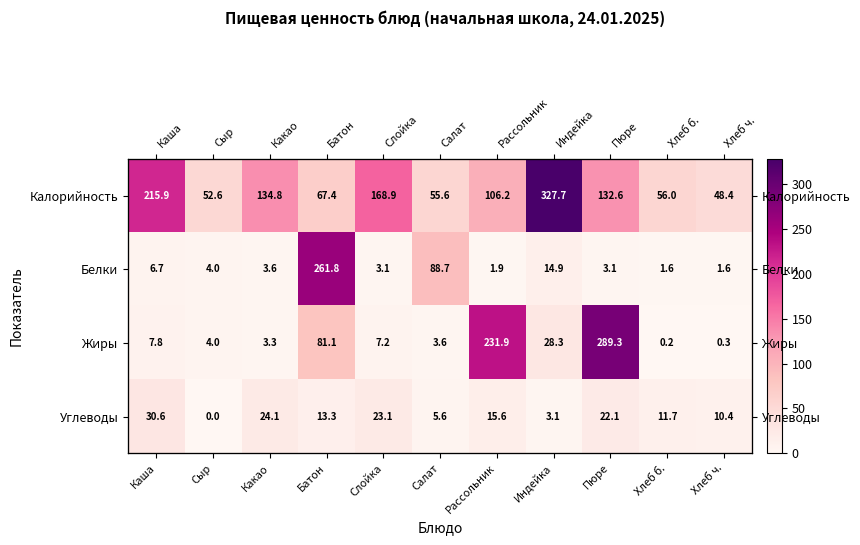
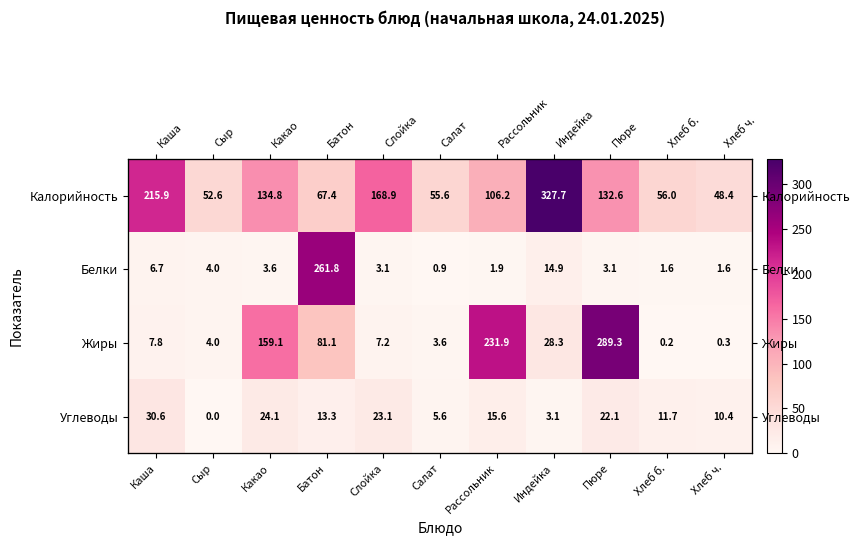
  {
    "Калорийность": {
      "Каша": 215.9,
      "Сыр": 52.6,
      "Какао": 134.8,
      "Батон": 67.4,
      "Слойка": 168.9,
      "Салат": 55.6,
      "Рассольник": 106.2,
      "Индейка": 327.7,
      "Пюре": 132.6,
      "Хлеб б.": 56.0,
      "Хлеб ч.": 48.4
    },
    "Белки": {
      "Каша": 6.7,
      "Сыр": 4.0,
      "Какао": 3.6,
      "Батон": 261.8,
      "Слойка": 3.1,
-     "Салат": 88.7,
+     "Салат": 0.9,
      "Рассольник": 1.9,
      "Индейка": 14.9,
      "Пюре": 3.1,
      "Хлеб б.": 1.6,
      "Хлеб ч.": 1.6
    },
    "Жиры": {
      "Каша": 7.8,
      "Сыр": 4.0,
-     "Какао": 3.3,
+     "Какао": 159.1,
      "Батон": 81.1,
      "Слойка": 7.2,
      "Салат": 3.6,
      "Рассольник": 231.9,
      "Индейка": 28.3,
      "Пюре": 289.3,
      "Хлеб б.": 0.2,
      "Хлеб ч.": 0.3
    },
    "Углеводы": {
      "Каша": 30.6,
      "Сыр": 0.0,
      "Какао": 24.1,
      "Батон": 13.3,
      "Слойка": 23.1,
      "Салат": 5.6,
      "Рассольник": 15.6,
      "Индейка": 3.1,
      "Пюре": 22.1,
      "Хлеб б.": 11.7,
      "Хлеб ч.": 10.4
    }
  }
